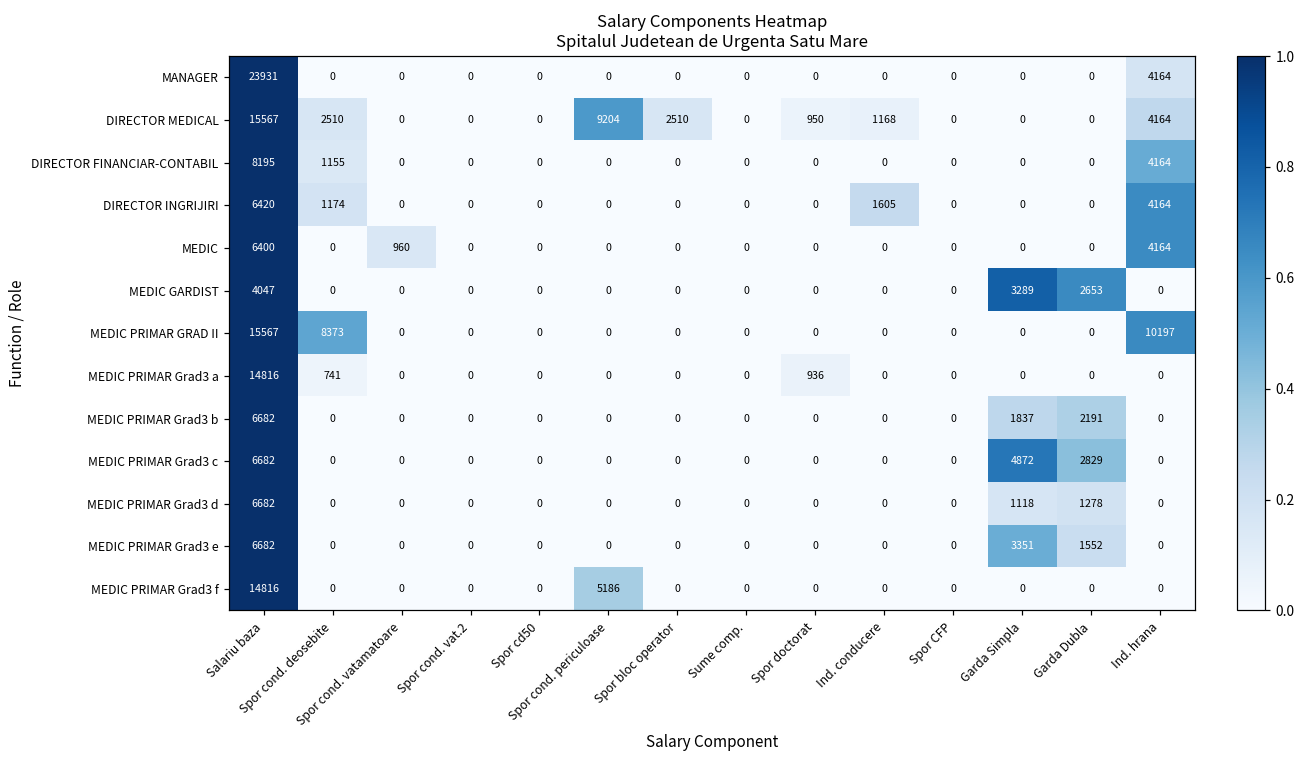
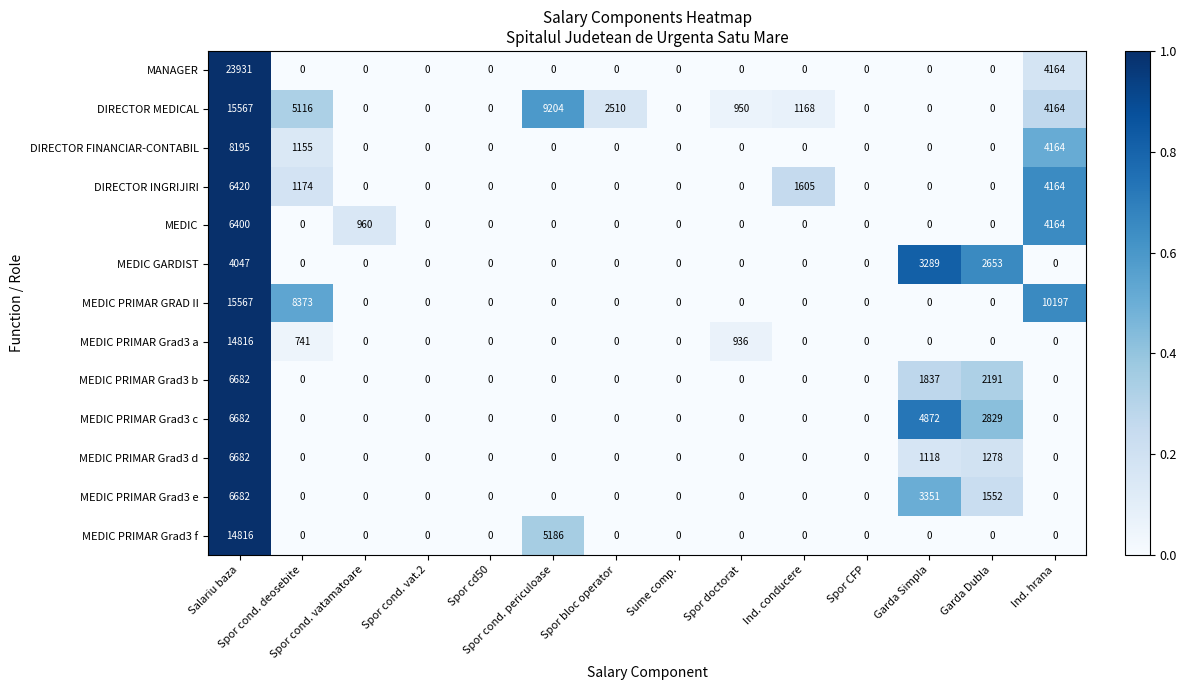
  {
    "MANAGER": {
      "Salariu baza": 23931,
      "Spor cond. deosebite": 0,
      "Spor cond. vatamatoare": 0,
      "Spor cond. vat.2": 0,
      "Spor cd50": 0,
      "Spor cond. periculoase": 0,
      "Spor bloc operator": 0,
      "Sume comp.": 0,
      "Spor doctorat": 0,
      "Ind. conducere": 0,
      "Spor CFP": 0,
      "Garda Simpla": 0,
      "Garda Dubla": 0,
      "Ind. hrana": 4164
    },
    "DIRECTOR MEDICAL": {
      "Salariu baza": 15567,
-     "Spor cond. deosebite": 2510,
+     "Spor cond. deosebite": 5116,
      "Spor cond. vatamatoare": 0,
      "Spor cond. vat.2": 0,
      "Spor cd50": 0,
      "Spor cond. periculoase": 9204,
      "Spor bloc operator": 2510,
      "Sume comp.": 0,
      "Spor doctorat": 950,
      "Ind. conducere": 1168,
      "Spor CFP": 0,
      "Garda Simpla": 0,
      "Garda Dubla": 0,
      "Ind. hrana": 4164
    },
    "DIRECTOR FINANCIAR-CONTABIL": {
      "Salariu baza": 8195,
      "Spor cond. deosebite": 1155,
      "Spor cond. vatamatoare": 0,
      "Spor cond. vat.2": 0,
      "Spor cd50": 0,
      "Spor cond. periculoase": 0,
      "Spor bloc operator": 0,
      "Sume comp.": 0,
      "Spor doctorat": 0,
      "Ind. conducere": 0,
      "Spor CFP": 0,
      "Garda Simpla": 0,
      "Garda Dubla": 0,
      "Ind. hrana": 4164
    },
    "DIRECTOR INGRIJIRI": {
      "Salariu baza": 6420,
      "Spor cond. deosebite": 1174,
      "Spor cond. vatamatoare": 0,
      "Spor cond. vat.2": 0,
      "Spor cd50": 0,
      "Spor cond. periculoase": 0,
      "Spor bloc operator": 0,
      "Sume comp.": 0,
      "Spor doctorat": 0,
      "Ind. conducere": 1605,
      "Spor CFP": 0,
      "Garda Simpla": 0,
      "Garda Dubla": 0,
      "Ind. hrana": 4164
    },
    "MEDIC": {
      "Salariu baza": 6400,
      "Spor cond. deosebite": 0,
      "Spor cond. vatamatoare": 960,
      "Spor cond. vat.2": 0,
      "Spor cd50": 0,
      "Spor cond. periculoase": 0,
      "Spor bloc operator": 0,
      "Sume comp.": 0,
      "Spor doctorat": 0,
      "Ind. conducere": 0,
      "Spor CFP": 0,
      "Garda Simpla": 0,
      "Garda Dubla": 0,
      "Ind. hrana": 4164
    },
    "MEDIC GARDIST": {
      "Salariu baza": 4047,
      "Spor cond. deosebite": 0,
      "Spor cond. vatamatoare": 0,
      "Spor cond. vat.2": 0,
      "Spor cd50": 0,
      "Spor cond. periculoase": 0,
      "Spor bloc operator": 0,
      "Sume comp.": 0,
      "Spor doctorat": 0,
      "Ind. conducere": 0,
      "Spor CFP": 0,
      "Garda Simpla": 3289,
      "Garda Dubla": 2653,
      "Ind. hrana": 0
    },
    "MEDIC PRIMAR GRAD II": {
      "Salariu baza": 15567,
      "Spor cond. deosebite": 8373,
      "Spor cond. vatamatoare": 0,
      "Spor cond. vat.2": 0,
      "Spor cd50": 0,
      "Spor cond. periculoase": 0,
      "Spor bloc operator": 0,
      "Sume comp.": 0,
      "Spor doctorat": 0,
      "Ind. conducere": 0,
      "Spor CFP": 0,
      "Garda Simpla": 0,
      "Garda Dubla": 0,
      "Ind. hrana": 10197
    },
    "MEDIC PRIMAR Grad3 a": {
      "Salariu baza": 14816,
      "Spor cond. deosebite": 741,
      "Spor cond. vatamatoare": 0,
      "Spor cond. vat.2": 0,
      "Spor cd50": 0,
      "Spor cond. periculoase": 0,
      "Spor bloc operator": 0,
      "Sume comp.": 0,
      "Spor doctorat": 936,
      "Ind. conducere": 0,
      "Spor CFP": 0,
      "Garda Simpla": 0,
      "Garda Dubla": 0,
      "Ind. hrana": 0
    },
    "MEDIC PRIMAR Grad3 b": {
      "Salariu baza": 6682,
      "Spor cond. deosebite": 0,
      "Spor cond. vatamatoare": 0,
      "Spor cond. vat.2": 0,
      "Spor cd50": 0,
      "Spor cond. periculoase": 0,
      "Spor bloc operator": 0,
      "Sume comp.": 0,
      "Spor doctorat": 0,
      "Ind. conducere": 0,
      "Spor CFP": 0,
      "Garda Simpla": 1837,
      "Garda Dubla": 2191,
      "Ind. hrana": 0
    },
    "MEDIC PRIMAR Grad3 c": {
      "Salariu baza": 6682,
      "Spor cond. deosebite": 0,
      "Spor cond. vatamatoare": 0,
      "Spor cond. vat.2": 0,
      "Spor cd50": 0,
      "Spor cond. periculoase": 0,
      "Spor bloc operator": 0,
      "Sume comp.": 0,
      "Spor doctorat": 0,
      "Ind. conducere": 0,
      "Spor CFP": 0,
      "Garda Simpla": 4872,
      "Garda Dubla": 2829,
      "Ind. hrana": 0
    },
    "MEDIC PRIMAR Grad3 d": {
      "Salariu baza": 6682,
      "Spor cond. deosebite": 0,
      "Spor cond. vatamatoare": 0,
      "Spor cond. vat.2": 0,
      "Spor cd50": 0,
      "Spor cond. periculoase": 0,
      "Spor bloc operator": 0,
      "Sume comp.": 0,
      "Spor doctorat": 0,
      "Ind. conducere": 0,
      "Spor CFP": 0,
      "Garda Simpla": 1118,
      "Garda Dubla": 1278,
      "Ind. hrana": 0
    },
    "MEDIC PRIMAR Grad3 e": {
      "Salariu baza": 6682,
      "Spor cond. deosebite": 0,
      "Spor cond. vatamatoare": 0,
      "Spor cond. vat.2": 0,
      "Spor cd50": 0,
      "Spor cond. periculoase": 0,
      "Spor bloc operator": 0,
      "Sume comp.": 0,
      "Spor doctorat": 0,
      "Ind. conducere": 0,
      "Spor CFP": 0,
      "Garda Simpla": 3351,
      "Garda Dubla": 1552,
      "Ind. hrana": 0
    },
    "MEDIC PRIMAR Grad3 f": {
      "Salariu baza": 14816,
      "Spor cond. deosebite": 0,
      "Spor cond. vatamatoare": 0,
      "Spor cond. vat.2": 0,
      "Spor cd50": 0,
      "Spor cond. periculoase": 5186,
      "Spor bloc operator": 0,
      "Sume comp.": 0,
      "Spor doctorat": 0,
      "Ind. conducere": 0,
      "Spor CFP": 0,
      "Garda Simpla": 0,
      "Garda Dubla": 0,
      "Ind. hrana": 0
    }
  }
